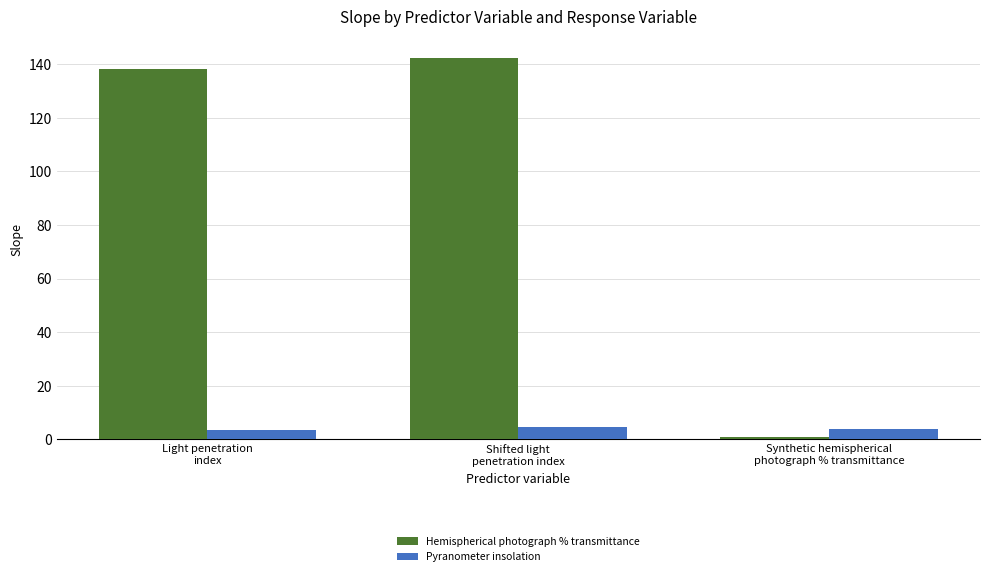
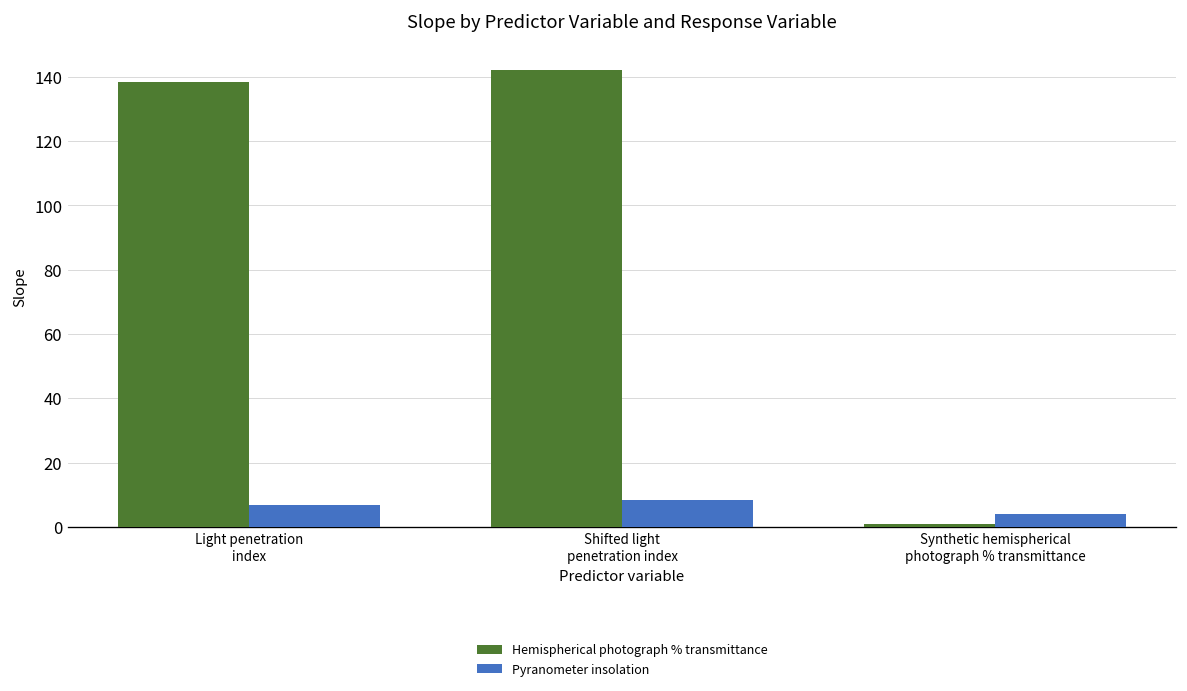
  {
    "Hemispherical photograph % transmittance": {
      "Light penetration index": 138,
      "Shifted light penetration index": 142,
      "Synthetic hemispherical photograph % transmittance": 1
    },
    "Pyranometer insolation": {
-     "Light penetration index": 3,
-     "Shifted light penetration index": 5,
+     "Light penetration index": 7,
+     "Shifted light penetration index": 8,
      "Synthetic hemispherical photograph % transmittance": 4
    }
  }
